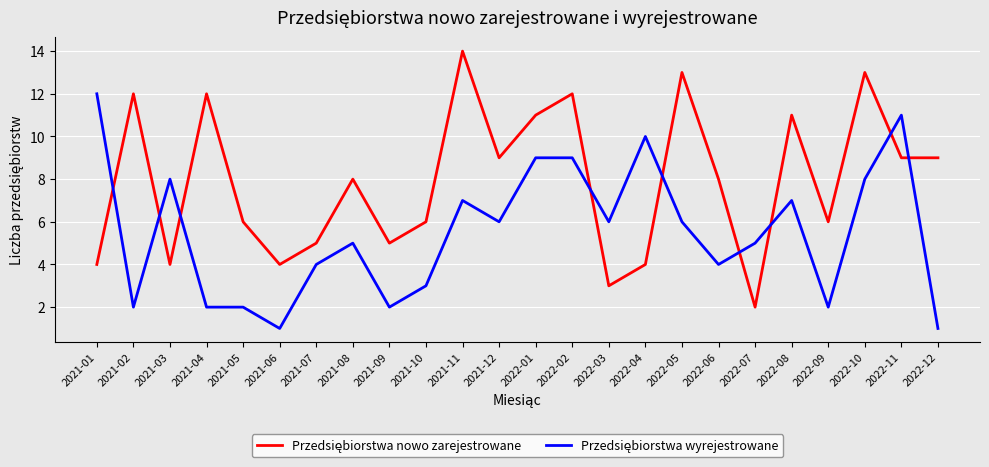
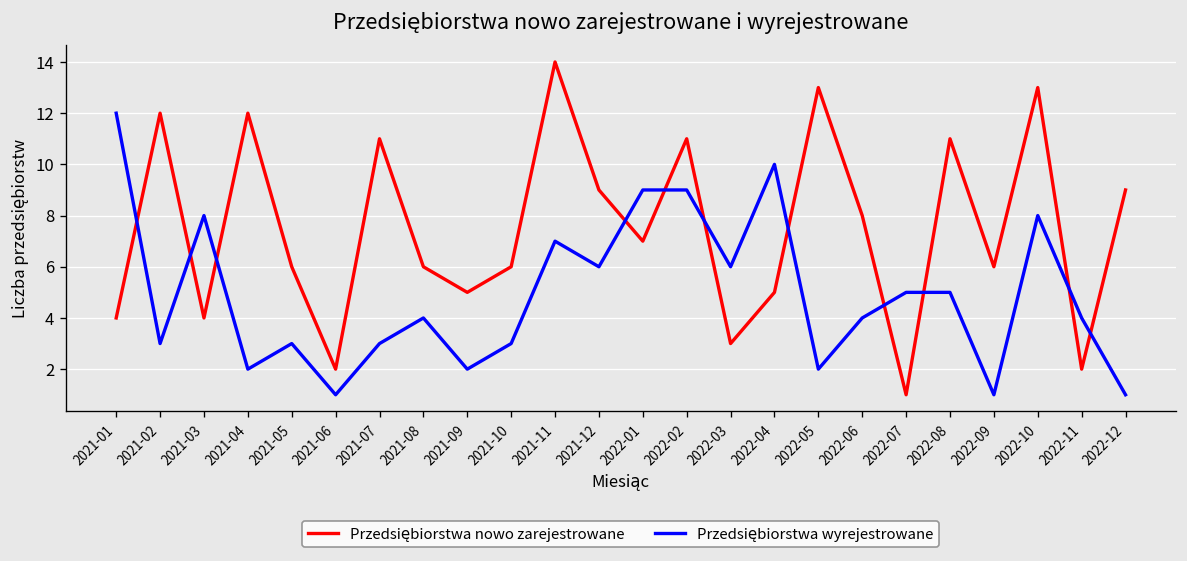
  {
    "Przedsiębiorstwa nowo zarejestrowane": {
      "2021-01": 4,
      "2021-02": 12,
      "2021-03": 4,
      "2021-04": 12,
      "2021-05": 6,
-     "2021-06": 4,
-     "2021-07": 5,
-     "2021-08": 8,
+     "2021-06": 2,
+     "2021-07": 11,
+     "2021-08": 6,
      "2021-09": 5,
      "2021-10": 6,
      "2021-11": 14,
      "2021-12": 9,
-     "2022-01": 11,
-     "2022-02": 12,
+     "2022-01": 7,
+     "2022-02": 11,
      "2022-03": 3,
-     "2022-04": 4,
+     "2022-04": 5,
      "2022-05": 13,
      "2022-06": 8,
-     "2022-07": 2,
+     "2022-07": 1,
      "2022-08": 11,
      "2022-09": 6,
      "2022-10": 13,
-     "2022-11": 9,
+     "2022-11": 2,
      "2022-12": 9
    },
    "Przedsiębiorstwa wyrejestrowane": {
      "2021-01": 12,
-     "2021-02": 2,
+     "2021-02": 3,
      "2021-03": 8,
      "2021-04": 2,
-     "2021-05": 2,
+     "2021-05": 3,
      "2021-06": 1,
-     "2021-07": 4,
-     "2021-08": 5,
+     "2021-07": 3,
+     "2021-08": 4,
      "2021-09": 2,
      "2021-10": 3,
      "2021-11": 7,
      "2021-12": 6,
      "2022-01": 9,
      "2022-02": 9,
      "2022-03": 6,
      "2022-04": 10,
-     "2022-05": 6,
+     "2022-05": 2,
      "2022-06": 4,
      "2022-07": 5,
-     "2022-08": 7,
-     "2022-09": 2,
+     "2022-08": 5,
+     "2022-09": 1,
      "2022-10": 8,
-     "2022-11": 11,
+     "2022-11": 4,
      "2022-12": 1
    }
  }
